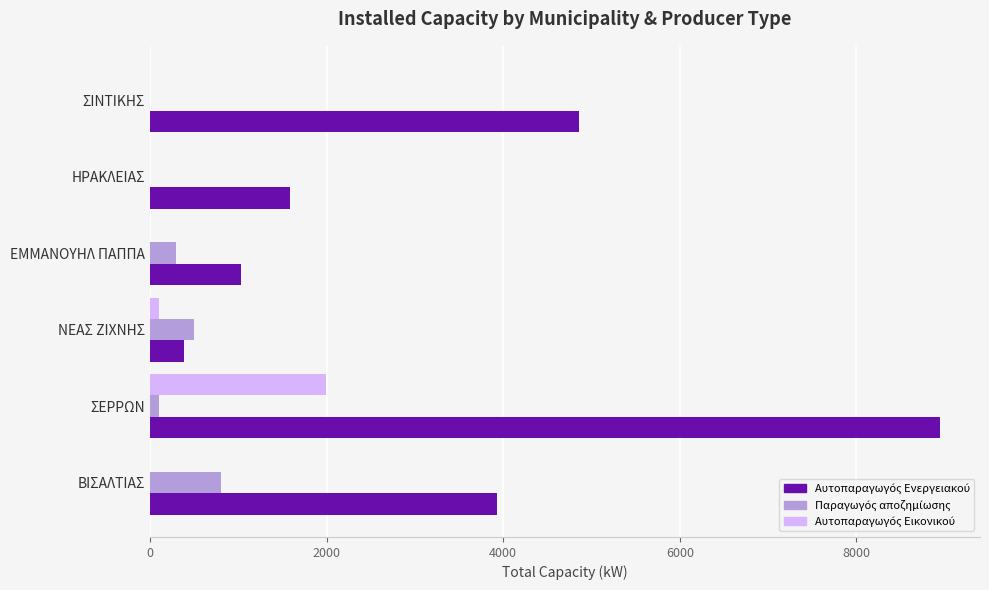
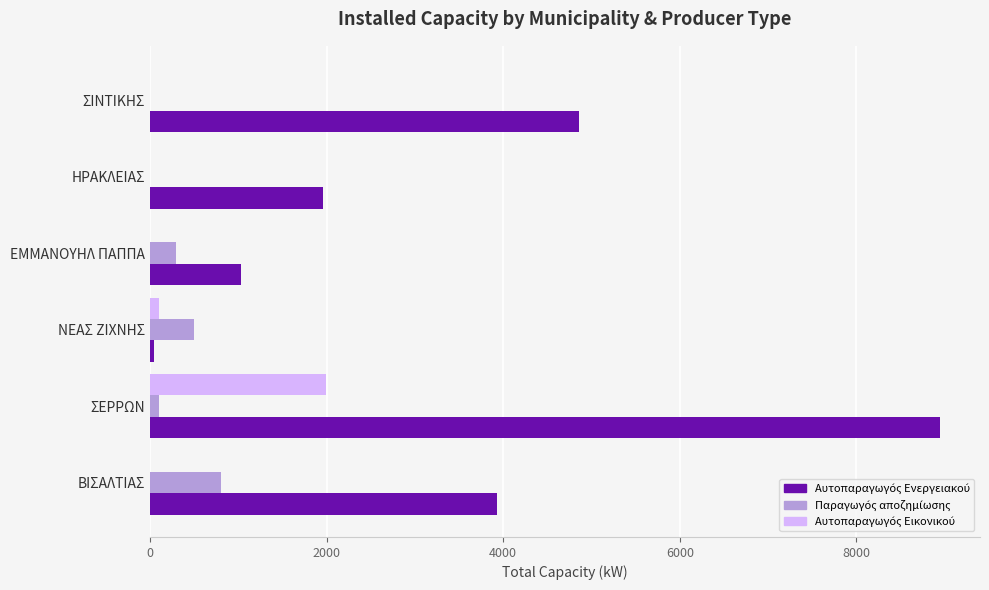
  {
    "Αυτοπαραγωγός Ενεργειακού": {
      "ΣΙΝΤΙΚΗΣ": 4900,
-     "ΗΡΑΚΛΕΙΑΣ": 1600,
+     "ΗΡΑΚΛΕΙΑΣ": 2000,
      "ΕΜΜΑΝΟΥΗΛ ΠΑΠΠΑ": 1000,
-     "ΝΕΑΣ ΖΙΧΝΗΣ": 400,
+     "ΝΕΑΣ ΖΙΧΝΗΣ": 0,
      "ΣΕΡΡΩΝ": 9000,
      "ΒΙΣΑΛΤΙΑΣ": 3900
    }
  }
